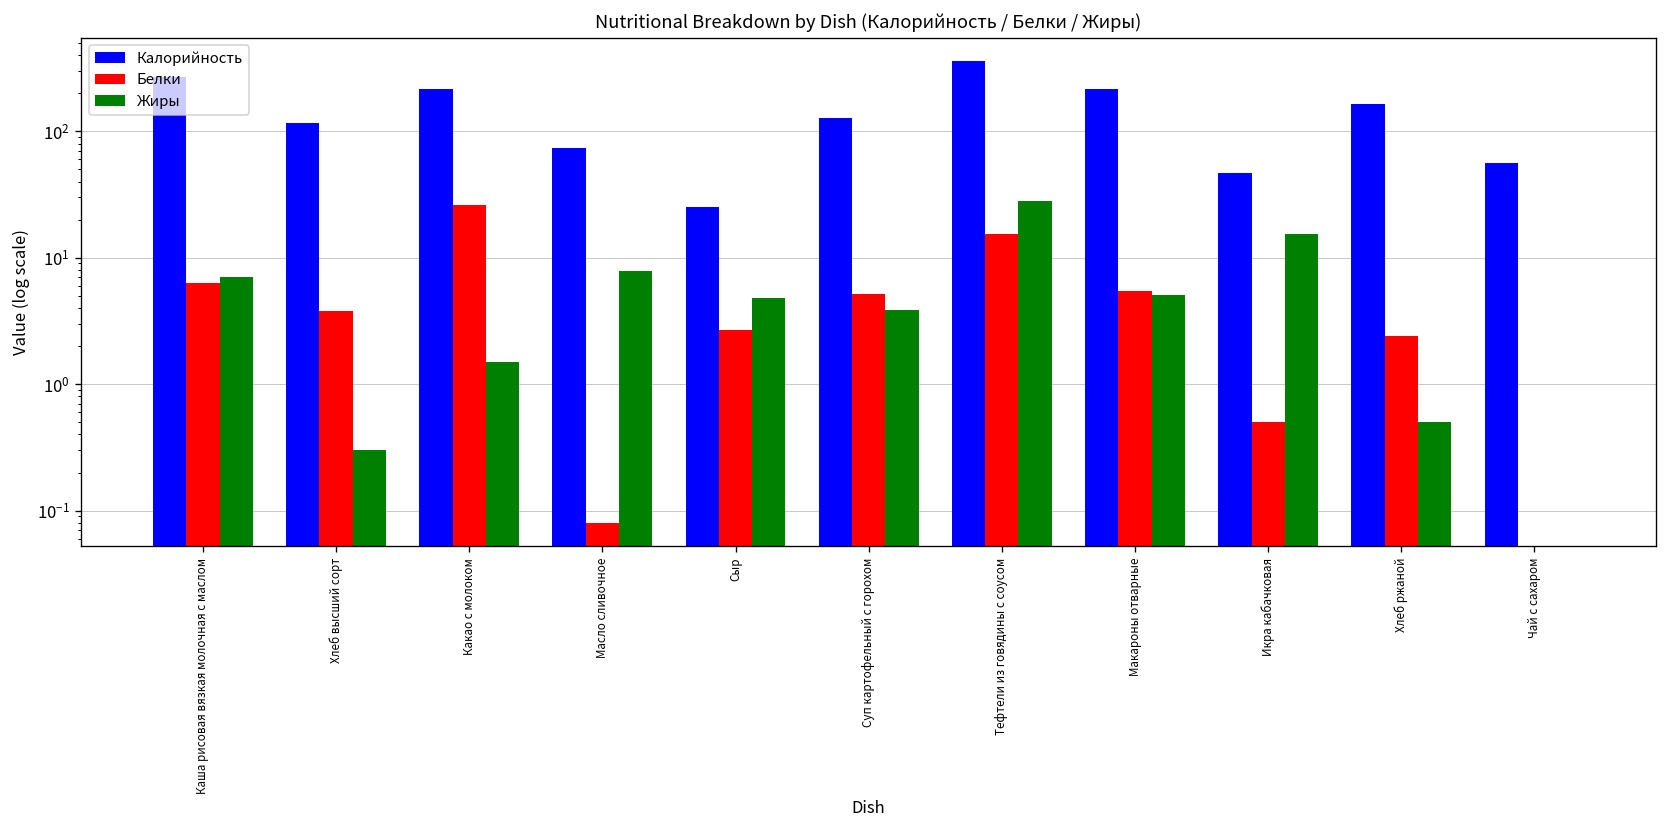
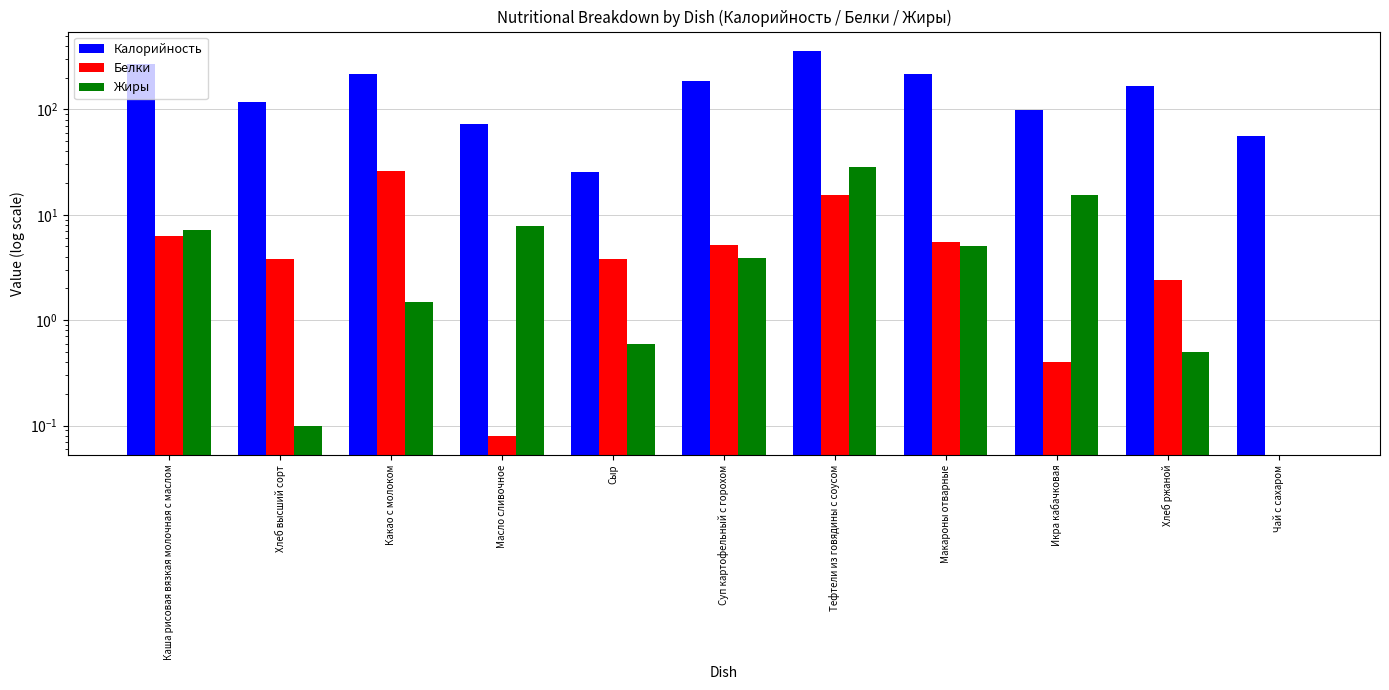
  {
    "Калорийность": {
      "Хлеб высший сорт": 120,
      "Какао с молоком": 220,
      "Масло сливочное": 70,
      "Сыр": 25,
-     "Суп картофельный с горохом": 130,
+     "Суп картофельный с горохом": 180,
      "Тефтели из говядины с соусом": 360,
      "Макароны отварные": 220,
-     "Икра кабачковая": 50,
+     "Икра кабачковая": 100,
      "Хлеб ржаной": 170,
      "Чай с сахаром": 60
    },
    "Белки": {
      "Каша рисовая вязкая молочная с маслом": 6,
      "Хлеб высший сорт": 3.8,
      "Какао с молоком": 26,
      "Масло сливочное": 0.08,
-     "Сыр": 2.7,
+     "Сыр": 3.8,
      "Суп картофельный с горохом": 5,
      "Тефтели из говядины с соусом": 16,
      "Макароны отварные": 6,
-     "Икра кабачковая": 0.5,
+     "Икра кабачковая": 0.4,
      "Хлеб ржаной": 2.4
    },
    "Жиры": {
      "Каша рисовая вязкая молочная с маслом": 7,
-     "Хлеб высший сорт": 0.3,
+     "Хлеб высший сорт": 0.1,
      "Какао с молоком": 1.5,
      "Масло сливочное": 8,
-     "Сыр": 5,
+     "Сыр": 0.6,
      "Суп картофельный с горохом": 3.9,
      "Тефтели из говядины с соусом": 28,
      "Макароны отварные": 5,
      "Икра кабачковая": 16,
      "Хлеб ржаной": 0.5
    }
  }
